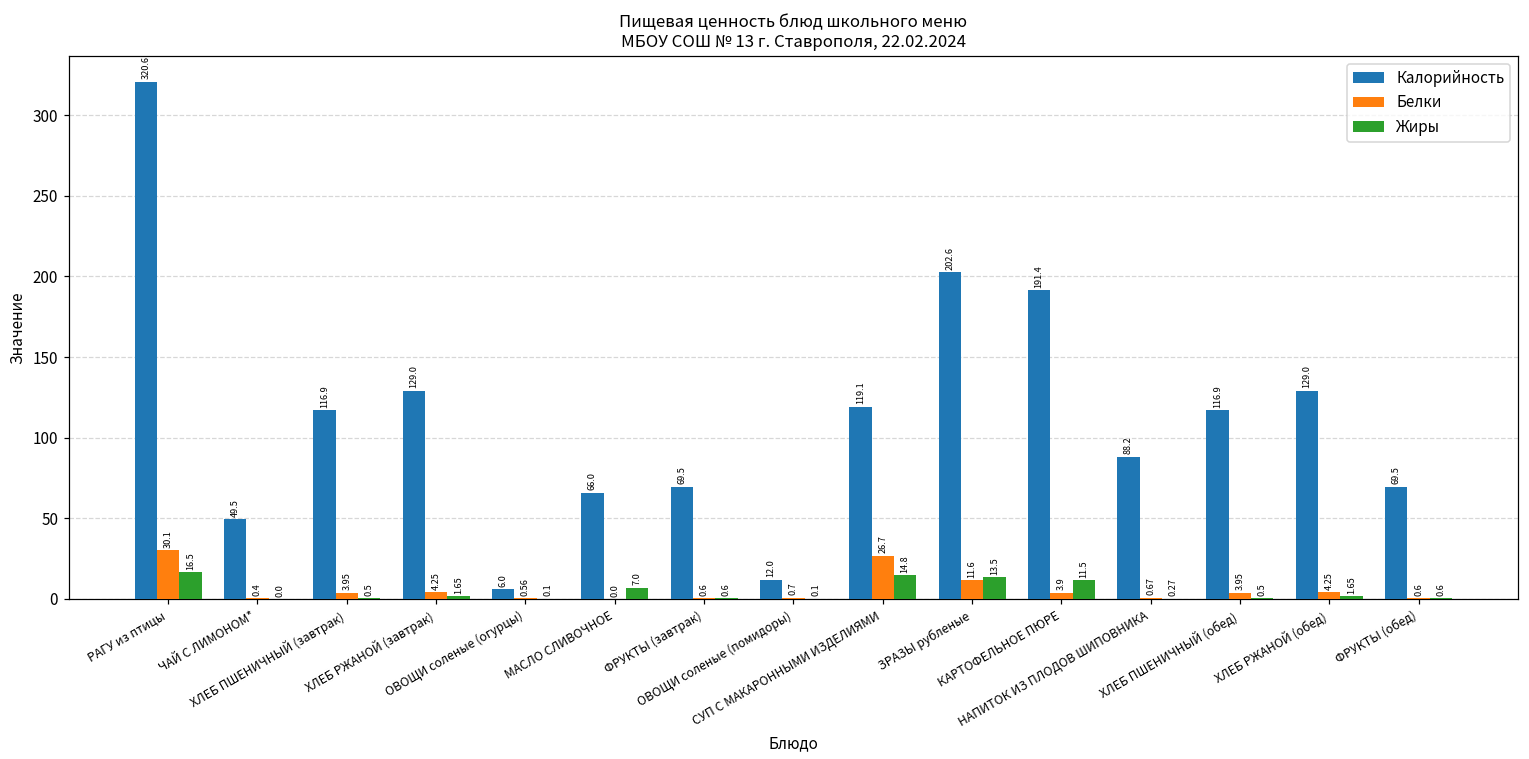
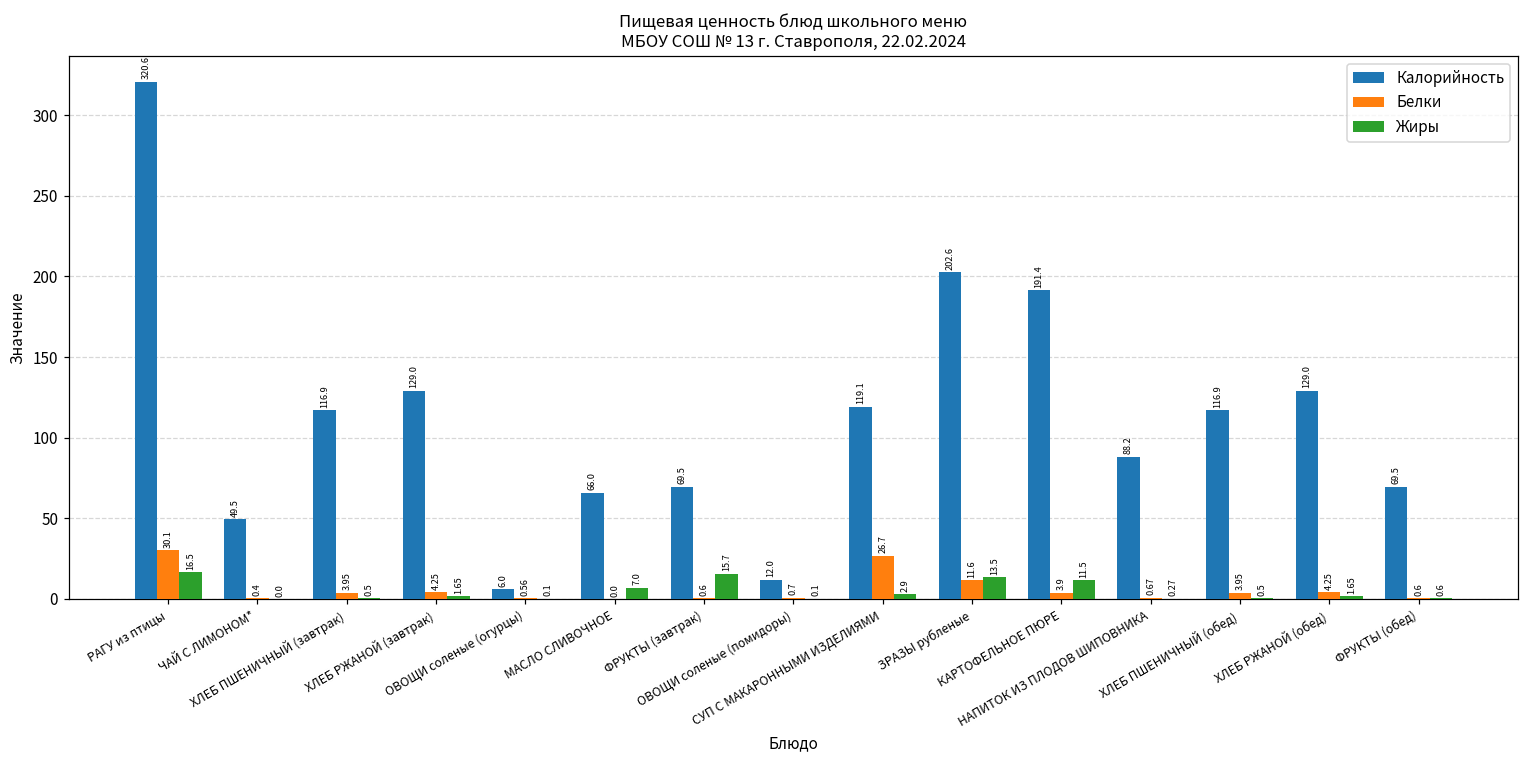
  {
    "Калорийность": {
      "РАГУ из птицы": 320.6,
      "ЧАЙ С ЛИМОНОМ*": 49.5,
      "ХЛЕБ ПШЕНИЧНЫЙ (завтрак)": 116.9,
      "ХЛЕБ РЖАНОЙ (завтрак)": 129.0,
      "ОВОЩИ соленые (огурцы)": 6.0,
      "МАСЛО СЛИВОЧНОЕ": 66.0,
      "ФРУКТЫ (завтрак)": 69.5,
      "ОВОЩИ соленые (помидоры)": 12.0,
      "СУП С МАКАРОННЫМИ ИЗДЕЛИЯМИ": 119.1,
      "ЗРАЗЫ рубленые": 202.6,
      "КАРТОФЕЛЬНОЕ ПЮРЕ": 191.4,
      "НАПИТОК ИЗ ПЛОДОВ ШИПОВНИКА": 88.2,
      "ХЛЕБ ПШЕНИЧНЫЙ (обед)": 116.9,
      "ХЛЕБ РЖАНОЙ (обед)": 129.0,
      "ФРУКТЫ (обед)": 69.5
    },
    "Белки": {
      "РАГУ из птицы": 30.1,
      "ЧАЙ С ЛИМОНОМ*": 0.4,
      "ХЛЕБ ПШЕНИЧНЫЙ (завтрак)": 3.95,
      "ХЛЕБ РЖАНОЙ (завтрак)": 4.25,
      "ОВОЩИ соленые (огурцы)": 0.56,
      "МАСЛО СЛИВОЧНОЕ": 0.0,
      "ФРУКТЫ (завтрак)": 0.6,
      "ОВОЩИ соленые (помидоры)": 0.7,
      "СУП С МАКАРОННЫМИ ИЗДЕЛИЯМИ": 26.7,
      "ЗРАЗЫ рубленые": 11.6,
      "КАРТОФЕЛЬНОЕ ПЮРЕ": 3.9,
      "НАПИТОК ИЗ ПЛОДОВ ШИПОВНИКА": 0.67,
      "ХЛЕБ ПШЕНИЧНЫЙ (обед)": 3.95,
      "ХЛЕБ РЖАНОЙ (обед)": 4.25,
      "ФРУКТЫ (обед)": 0.6
    },
    "Жиры": {
      "РАГУ из птицы": 16.5,
      "ЧАЙ С ЛИМОНОМ*": 0.0,
      "ХЛЕБ ПШЕНИЧНЫЙ (завтрак)": 0.5,
      "ХЛЕБ РЖАНОЙ (завтрак)": 1.65,
      "ОВОЩИ соленые (огурцы)": 0.1,
      "МАСЛО СЛИВОЧНОЕ": 7.0,
-     "ФРУКТЫ (завтрак)": 0.6,
+     "ФРУКТЫ (завтрак)": 15.7,
      "ОВОЩИ соленые (помидоры)": 0.1,
-     "СУП С МАКАРОННЫМИ ИЗДЕЛИЯМИ": 14.8,
+     "СУП С МАКАРОННЫМИ ИЗДЕЛИЯМИ": 2.9,
      "ЗРАЗЫ рубленые": 13.5,
      "КАРТОФЕЛЬНОЕ ПЮРЕ": 11.5,
      "НАПИТОК ИЗ ПЛОДОВ ШИПОВНИКА": 0.27,
      "ХЛЕБ ПШЕНИЧНЫЙ (обед)": 0.5,
      "ХЛЕБ РЖАНОЙ (обед)": 1.65,
      "ФРУКТЫ (обед)": 0.6
    }
  }
